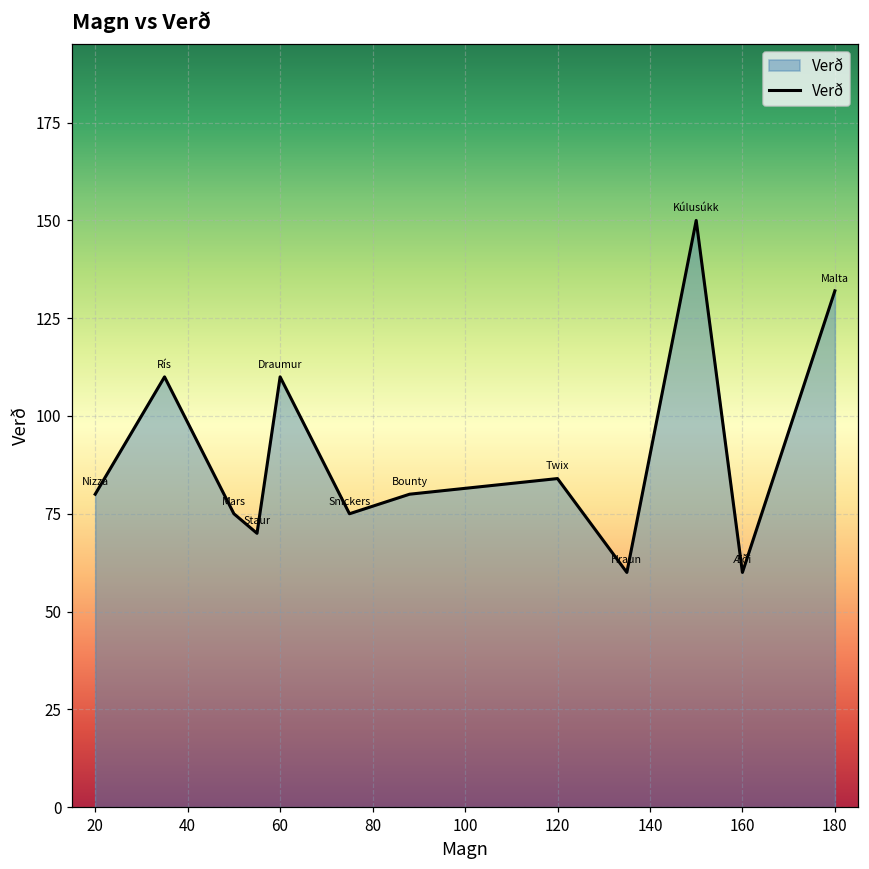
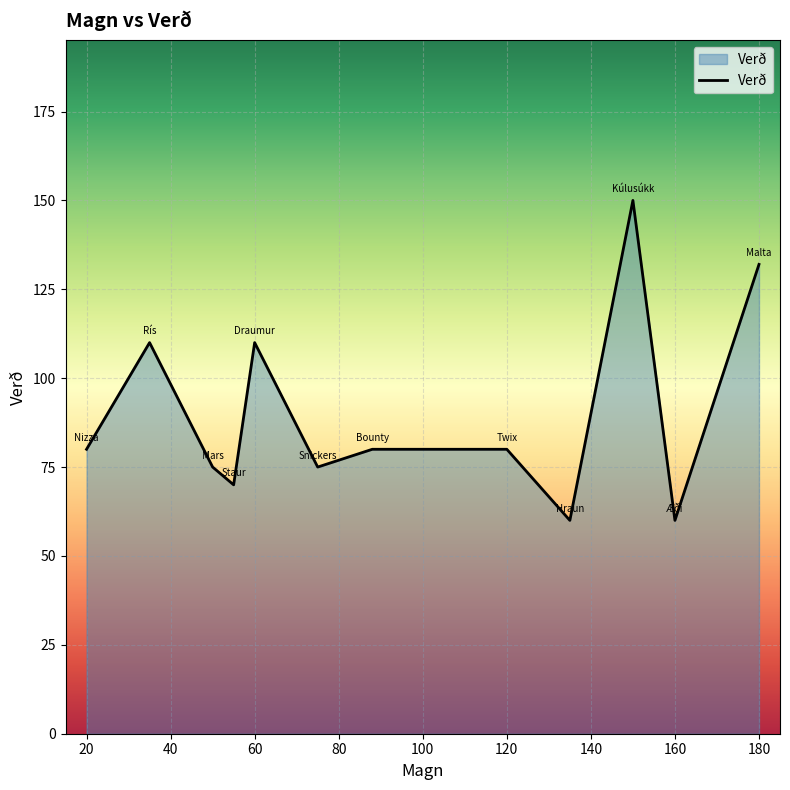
  {
    "20": 80,
    "60": 110,
-   "120": 84,
+   "120": 80,
    "160": 60,
    "180": 132
  }
